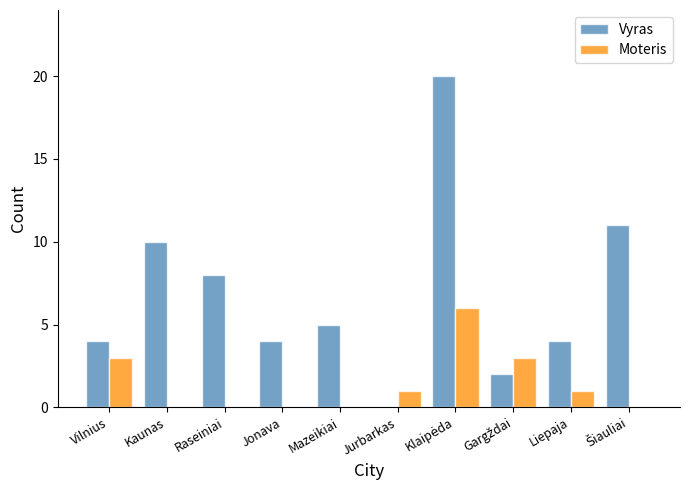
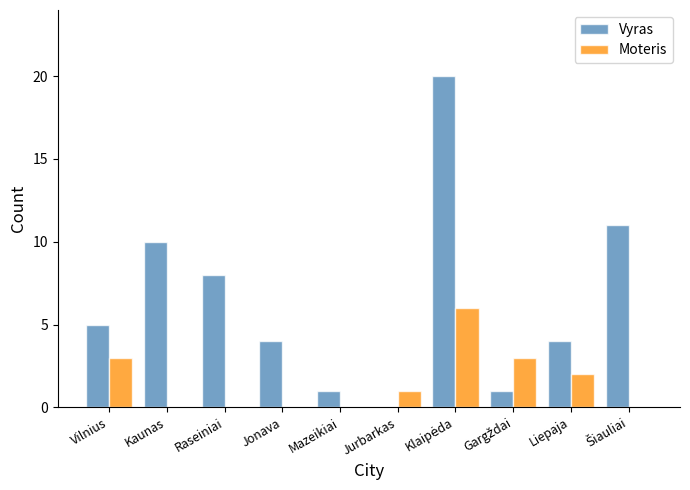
  {
    "Vyras": {
-     "Vilnius": 4,
+     "Vilnius": 5,
      "Kaunas": 10,
      "Raseiniai": 8,
      "Jonava": 4,
-     "Mazeikiai": 5,
+     "Mazeikiai": 1,
      "Jurbarkas": 0,
      "Klaipėda": 20,
-     "Gargždai": 2,
+     "Gargždai": 1,
      "Liepaja": 4,
      "Šiauliai": 11
    },
    "Moteris": {
      "Vilnius": 3,
      "Kaunas": 0,
      "Raseiniai": 0,
      "Jonava": 0,
      "Mazeikiai": 0,
      "Jurbarkas": 1,
      "Klaipėda": 6,
      "Gargždai": 3,
-     "Liepaja": 1,
+     "Liepaja": 2,
      "Šiauliai": 0
    }
  }
